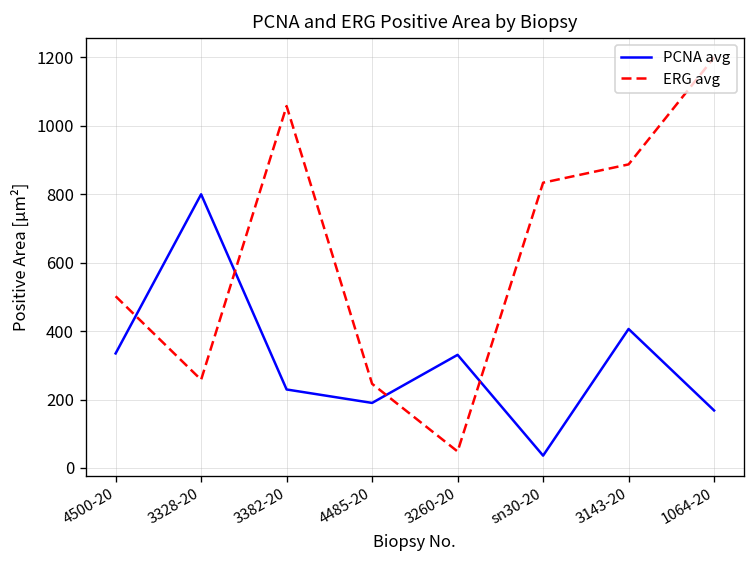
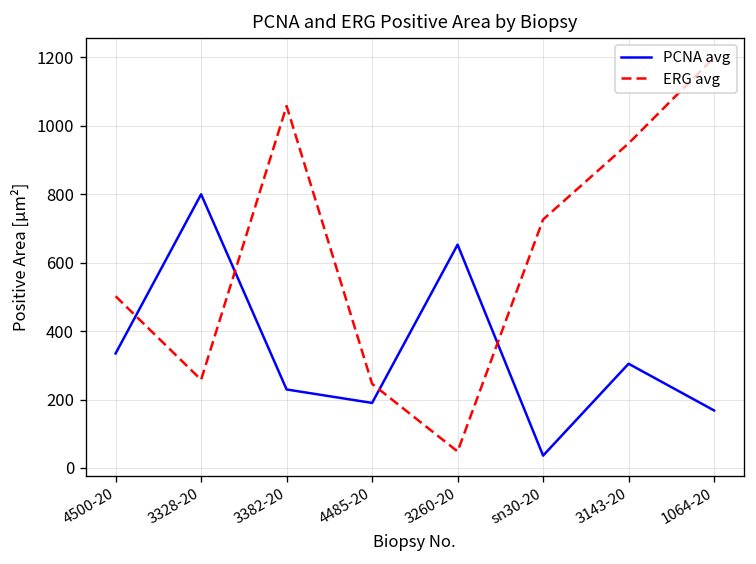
  {
    "PCNA avg": {
      "4500-20": 330,
      "3328-20": 800,
      "3382-20": 230,
      "4485-20": 190,
-     "3260-20": 330,
+     "3260-20": 650,
      "sn30-20": 40,
-     "3143-20": 410,
+     "3143-20": 300,
      "1064-20": 170
    },
    "ERG avg": {
      "4500-20": 500,
      "3328-20": 260,
      "3382-20": 1060,
      "4485-20": 250,
      "3260-20": 50,
-     "sn30-20": 830,
-     "3143-20": 890
+     "sn30-20": 730,
+     "3143-20": 950
    }
  }
